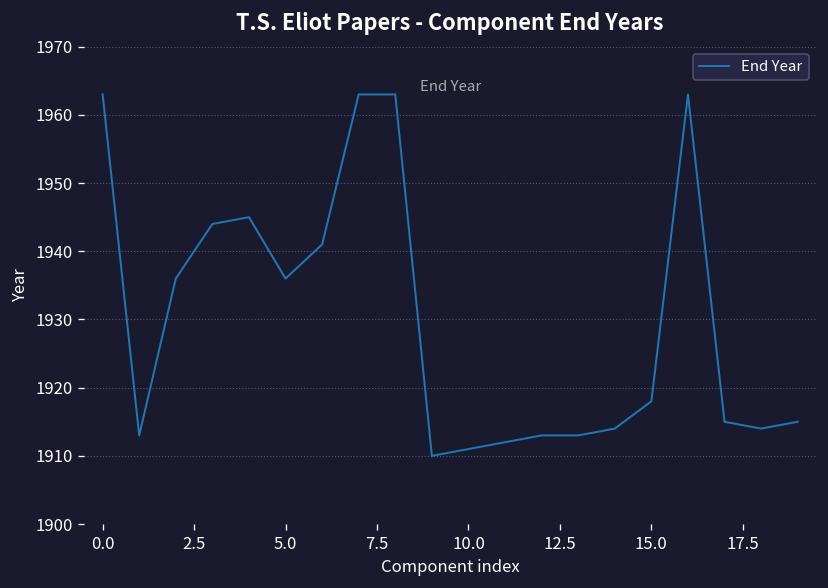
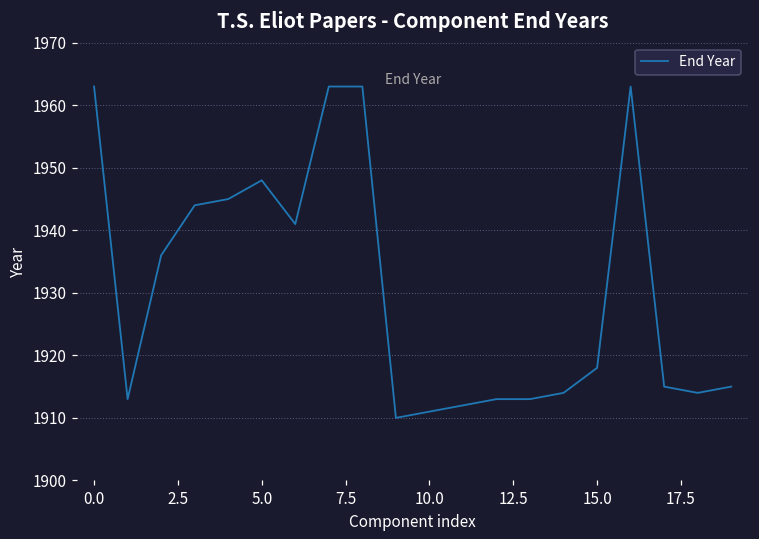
  {
    "0.0": 1963,
-   "5.0": 1936,
+   "5.0": 1948,
    "10.0": 1911,
    "15.0": 1918
  }
